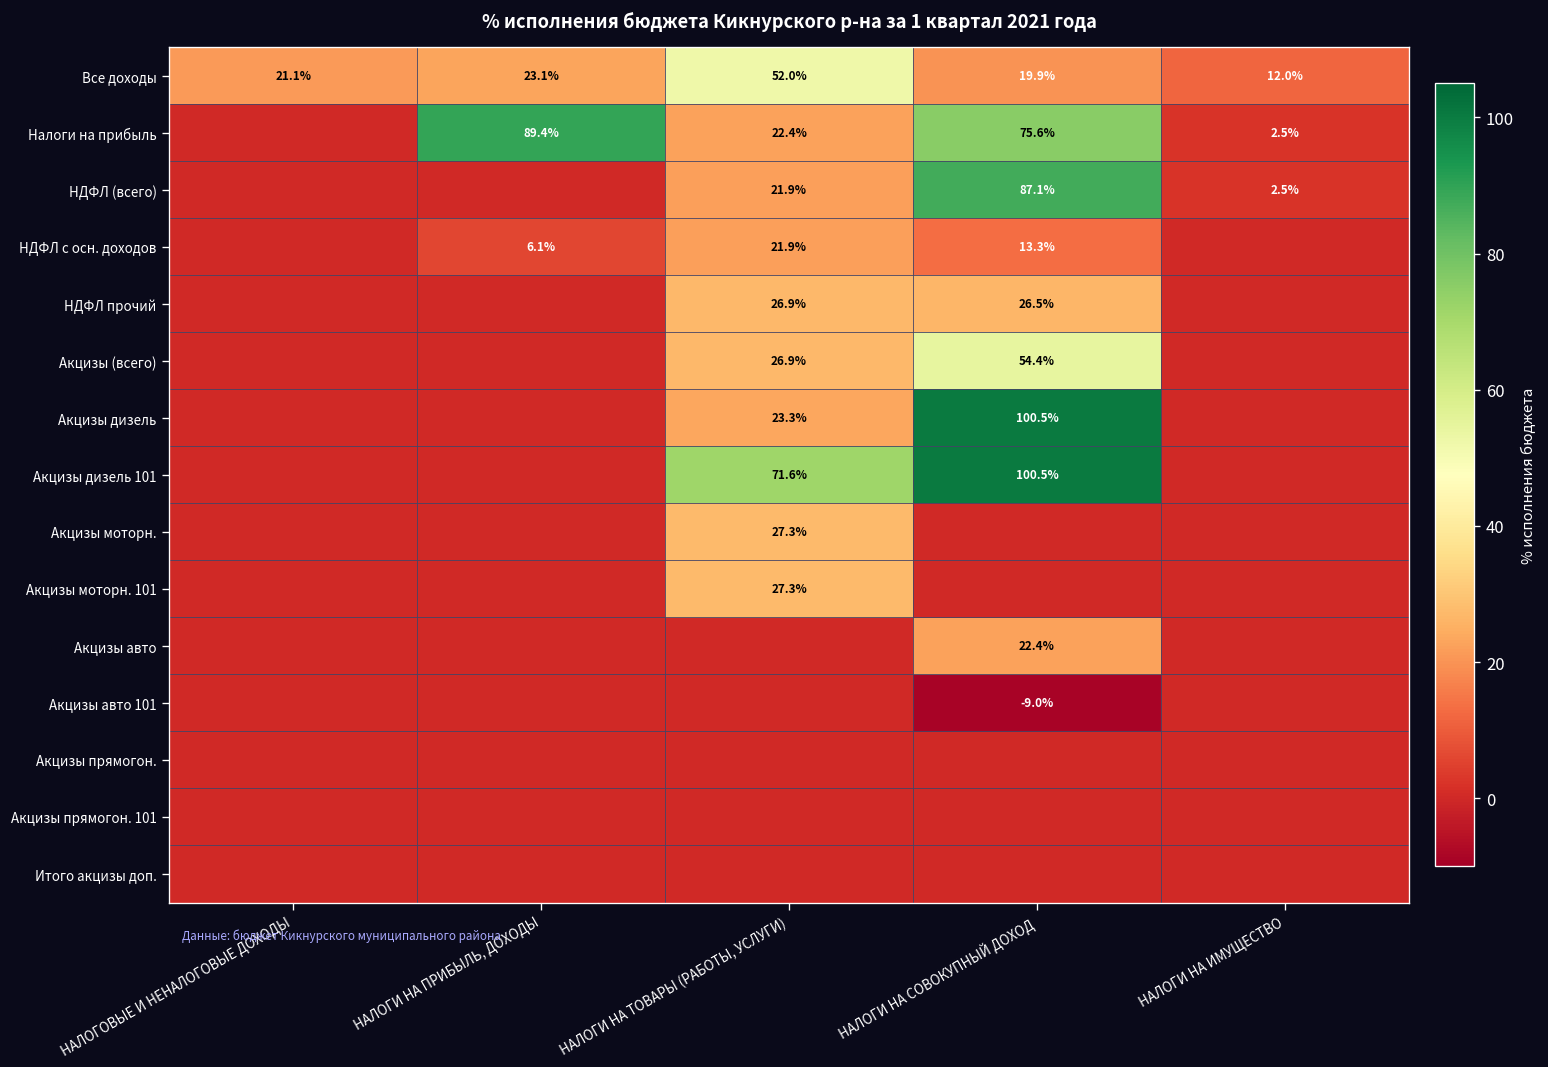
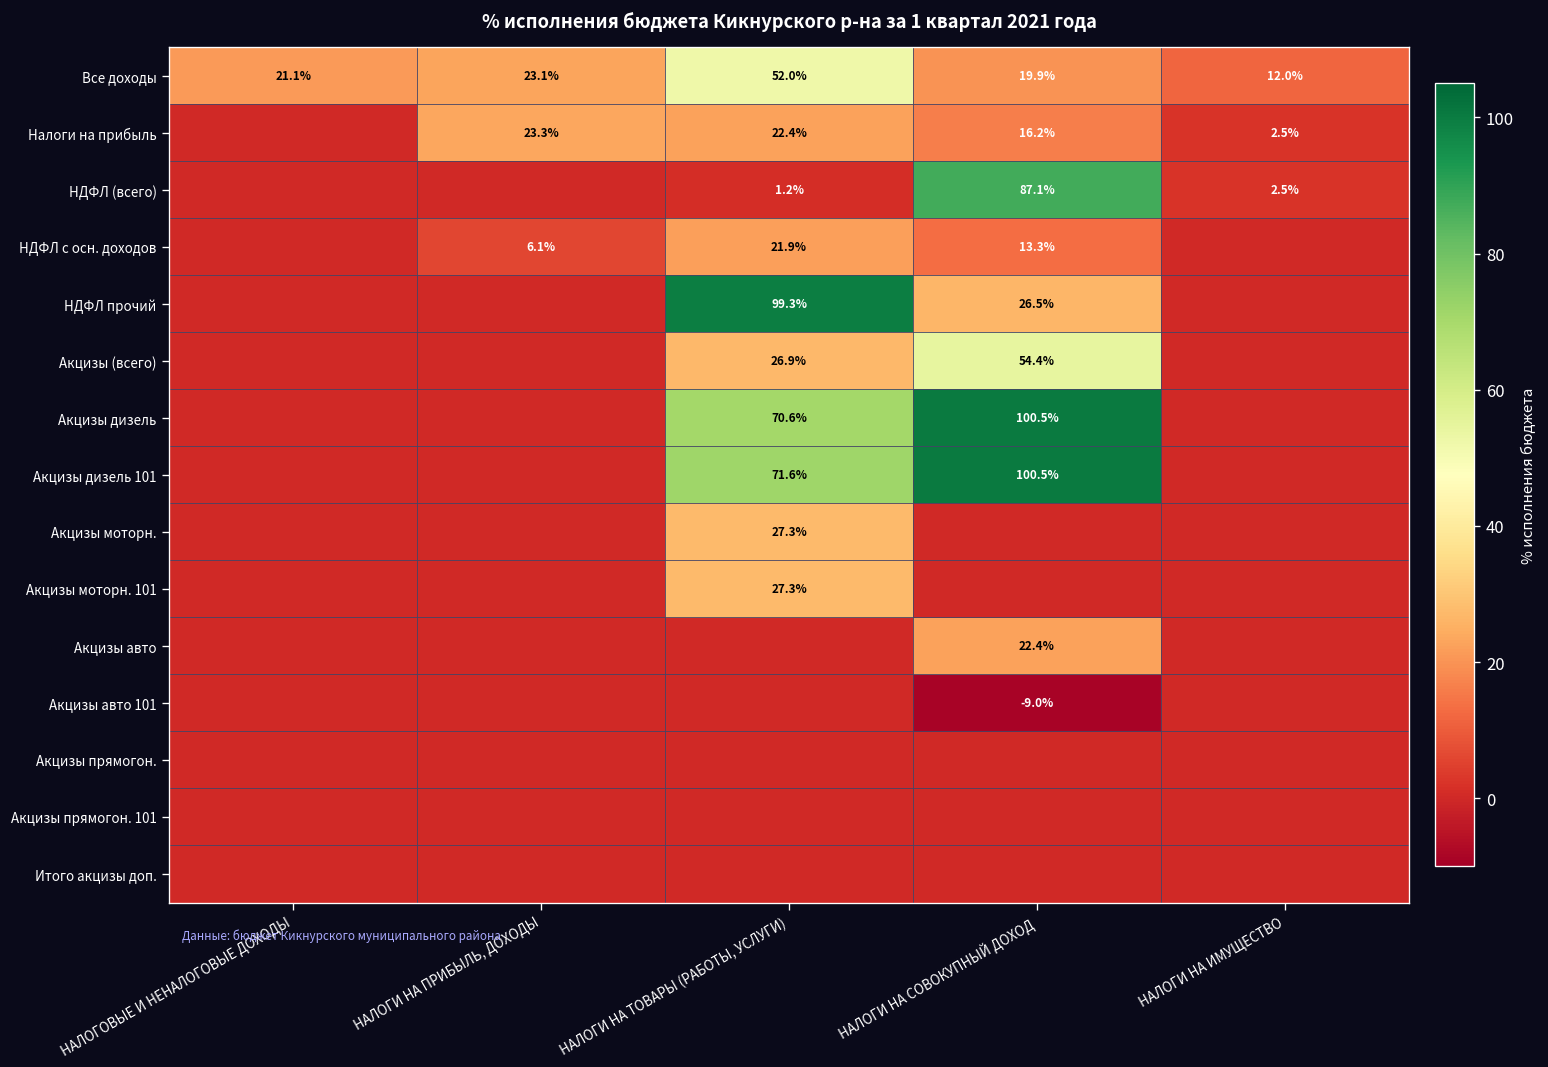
  {
    "Все доходы": {
      "НАЛОГОВЫЕ И НЕНАЛОГОВЫЕ ДОХОДЫ": "21.1%",
      "НАЛОГИ НА ПРИБЫЛЬ, ДОХОДЫ": "23.1%",
      "НАЛОГИ НА ТОВАРЫ (РАБОТЫ, УСЛУГИ)": "52.0%",
      "НАЛОГИ НА СОВОКУПНЫЙ ДОХОД": "19.9%",
      "НАЛОГИ НА ИМУЩЕСТВО": "12.0%"
    },
    "Налоги на прибыль": {
-     "НАЛОГИ НА ПРИБЫЛЬ, ДОХОДЫ": "89.4%",
+     "НАЛОГИ НА ПРИБЫЛЬ, ДОХОДЫ": "23.3%",
      "НАЛОГИ НА ТОВАРЫ (РАБОТЫ, УСЛУГИ)": "22.4%",
-     "НАЛОГИ НА СОВОКУПНЫЙ ДОХОД": "75.6%",
+     "НАЛОГИ НА СОВОКУПНЫЙ ДОХОД": "16.2%",
      "НАЛОГИ НА ИМУЩЕСТВО": "2.5%"
    },
    "НДФЛ (всего)": {
-     "НАЛОГИ НА ТОВАРЫ (РАБОТЫ, УСЛУГИ)": "21.9%",
+     "НАЛОГИ НА ТОВАРЫ (РАБОТЫ, УСЛУГИ)": "1.2%",
      "НАЛОГИ НА СОВОКУПНЫЙ ДОХОД": "87.1%",
      "НАЛОГИ НА ИМУЩЕСТВО": "2.5%"
    },
    "НДФЛ с осн. доходов": {
      "НАЛОГИ НА ПРИБЫЛЬ, ДОХОДЫ": "6.1%",
      "НАЛОГИ НА ТОВАРЫ (РАБОТЫ, УСЛУГИ)": "21.9%",
      "НАЛОГИ НА СОВОКУПНЫЙ ДОХОД": "13.3%"
    },
    "НДФЛ прочий": {
-     "НАЛОГИ НА ТОВАРЫ (РАБОТЫ, УСЛУГИ)": "26.9%",
+     "НАЛОГИ НА ТОВАРЫ (РАБОТЫ, УСЛУГИ)": "99.3%",
      "НАЛОГИ НА СОВОКУПНЫЙ ДОХОД": "26.5%"
    },
    "Акцизы (всего)": {
      "НАЛОГИ НА ТОВАРЫ (РАБОТЫ, УСЛУГИ)": "26.9%",
      "НАЛОГИ НА СОВОКУПНЫЙ ДОХОД": "54.4%"
    },
    "Акцизы дизель": {
-     "НАЛОГИ НА ТОВАРЫ (РАБОТЫ, УСЛУГИ)": "23.3%",
+     "НАЛОГИ НА ТОВАРЫ (РАБОТЫ, УСЛУГИ)": "70.6%",
      "НАЛОГИ НА СОВОКУПНЫЙ ДОХОД": "100.5%"
    },
    "Акцизы дизель 101": {
      "НАЛОГИ НА ТОВАРЫ (РАБОТЫ, УСЛУГИ)": "71.6%",
      "НАЛОГИ НА СОВОКУПНЫЙ ДОХОД": "100.5%"
    },
    "Акцизы моторн.": {
      "НАЛОГИ НА ТОВАРЫ (РАБОТЫ, УСЛУГИ)": "27.3%"
    },
    "Акцизы моторн. 101": {
      "НАЛОГИ НА ТОВАРЫ (РАБОТЫ, УСЛУГИ)": "27.3%"
    },
    "Акцизы авто": {
      "НАЛОГИ НА СОВОКУПНЫЙ ДОХОД": "22.4%"
    },
    "Акцизы авто 101": {
      "НАЛОГИ НА СОВОКУПНЫЙ ДОХОД": "-9.0%"
    }
  }
